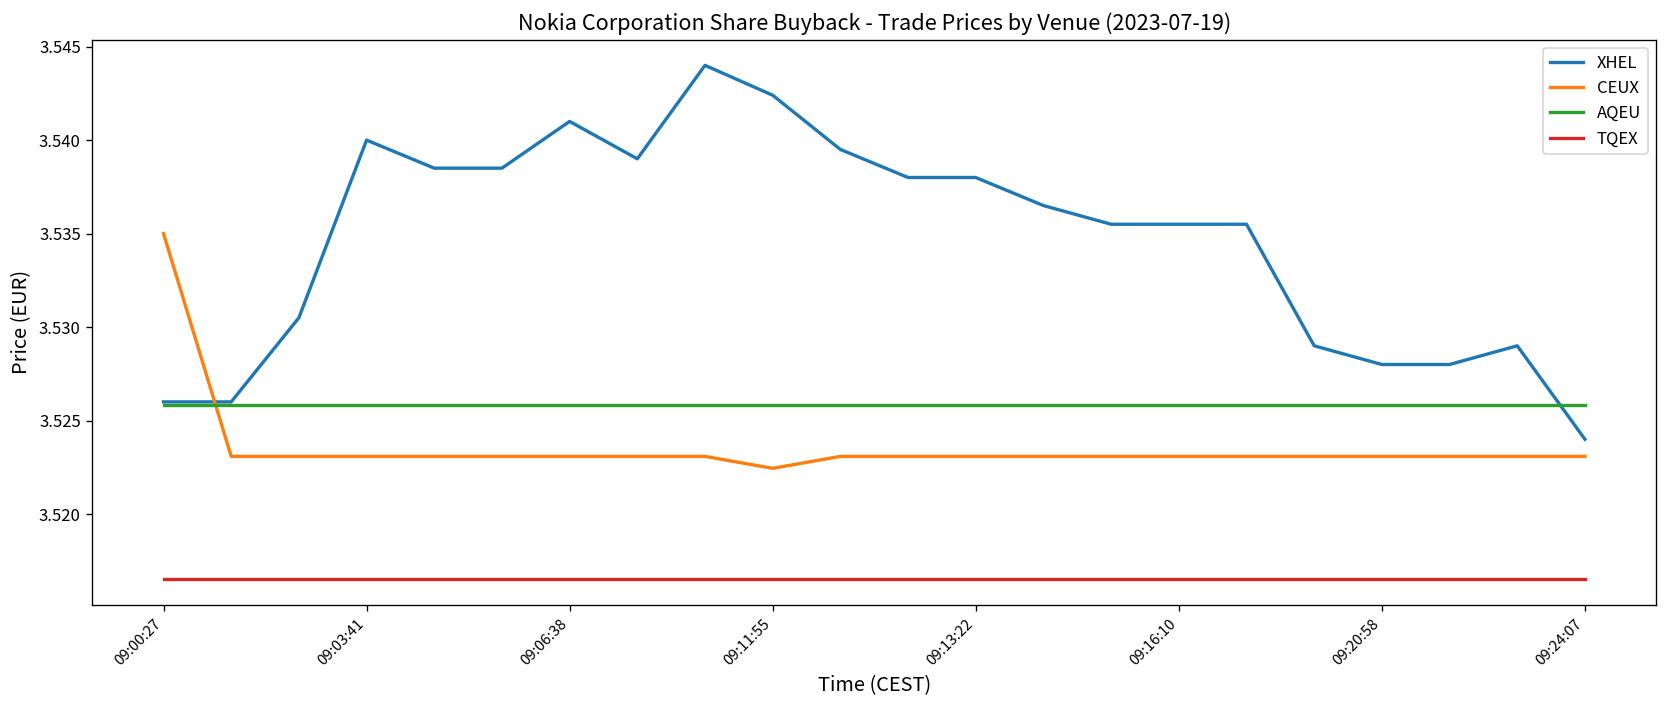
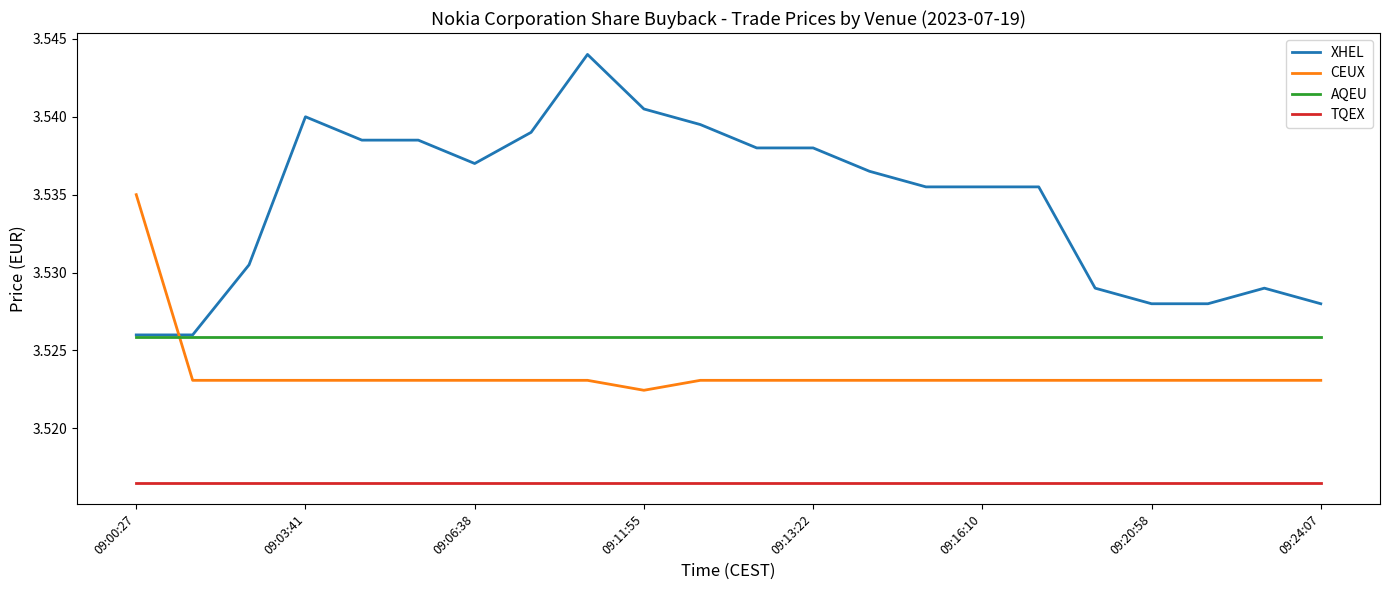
  {
    "XHEL": {
      "09:03:41": 3.5400,
-     "09:06:38": 3.541,
-     "09:11:55": 3.5424,
-     "09:24:07": 3.524
+     "09:06:38": 3.537,
+     "09:11:55": 3.5405,
+     "09:24:07": 3.528
    },
    "CEUX": {
      "09:03:41": 3.5231,
      "09:06:38": 3.5231,
      "09:11:55": 3.5224,
      "09:24:07": 3.5231
    },
    "AQEU": {
      "09:03:41": 3.5258,
      "09:06:38": 3.5258,
      "09:11:55": 3.5258,
      "09:24:07": 3.5258
    },
    "TQEX": {
      "09:03:41": 3.5165,
      "09:06:38": 3.5165,
      "09:11:55": 3.5165,
      "09:24:07": 3.5165
    }
  }
